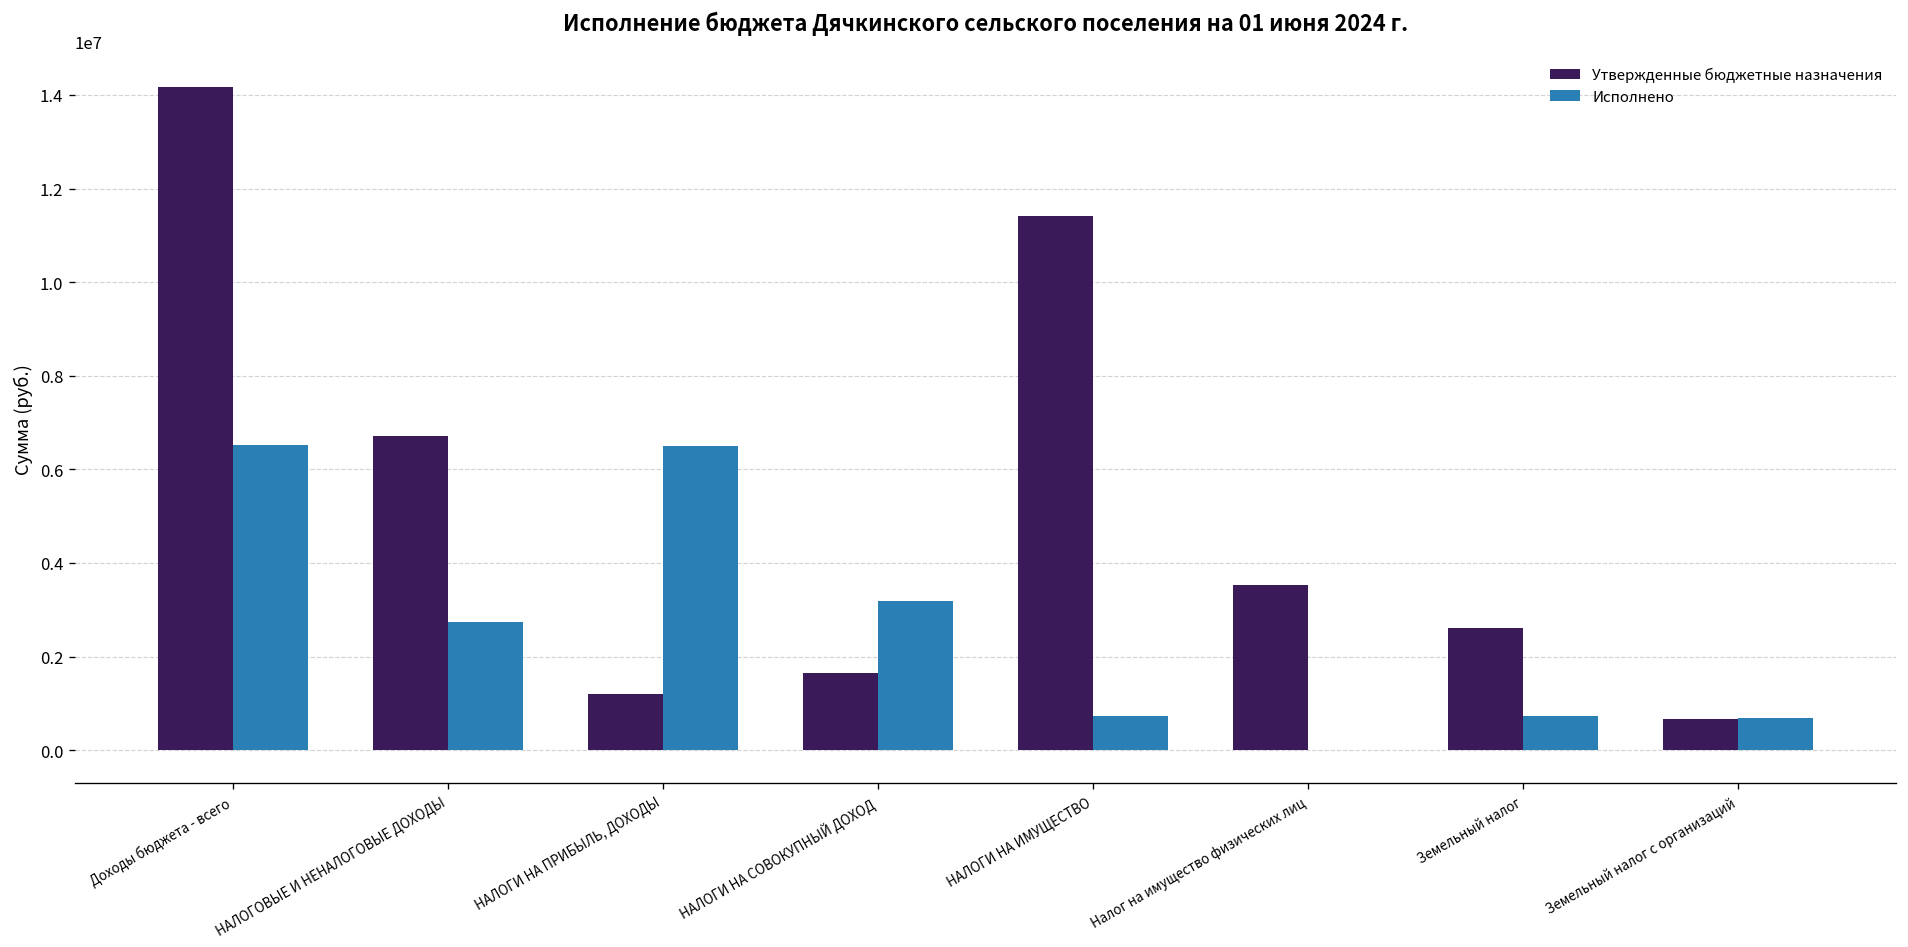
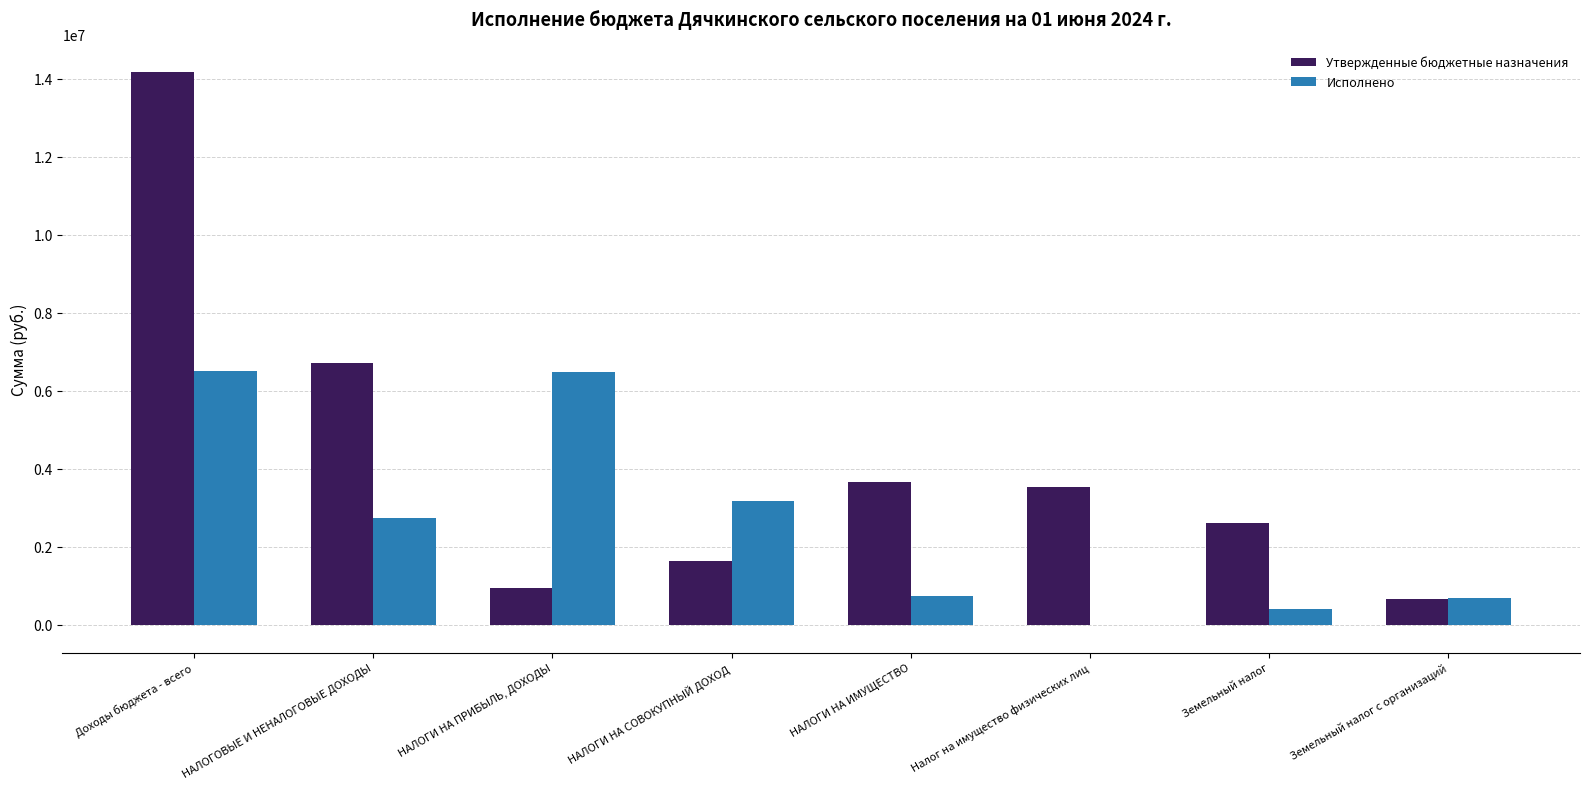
  {
    "Утвержденные бюджетные назначения": {
      "Доходы бюджета - всего": 14200000,
      "НАЛОГОВЫЕ И НЕНАЛОГОВЫЕ ДОХОДЫ": 6700000,
-     "НАЛОГИ НА ПРИБЫЛЬ, ДОХОДЫ": 1200000,
+     "НАЛОГИ НА ПРИБЫЛЬ, ДОХОДЫ": 900000,
      "НАЛОГИ НА СОВОКУПНЫЙ ДОХОД": 1700000,
-     "НАЛОГИ НА ИМУЩЕСТВО": 11400000,
+     "НАЛОГИ НА ИМУЩЕСТВО": 3700000,
      "Налог на имущество физических лиц": 3500000,
      "Земельный налог": 2600000,
      "Земельный налог с организаций": 700000
    },
    "Исполнено": {
      "Доходы бюджета - всего": 6500000,
      "НАЛОГОВЫЕ И НЕНАЛОГОВЫЕ ДОХОДЫ": 2700000,
      "НАЛОГИ НА ПРИБЫЛЬ, ДОХОДЫ": 6500000,
      "НАЛОГИ НА СОВОКУПНЫЙ ДОХОД": 3200000,
      "НАЛОГИ НА ИМУЩЕСТВО": 700000,
-     "Земельный налог": 700000,
+     "Земельный налог": 400000,
      "Земельный налог с организаций": 700000
    }
  }
